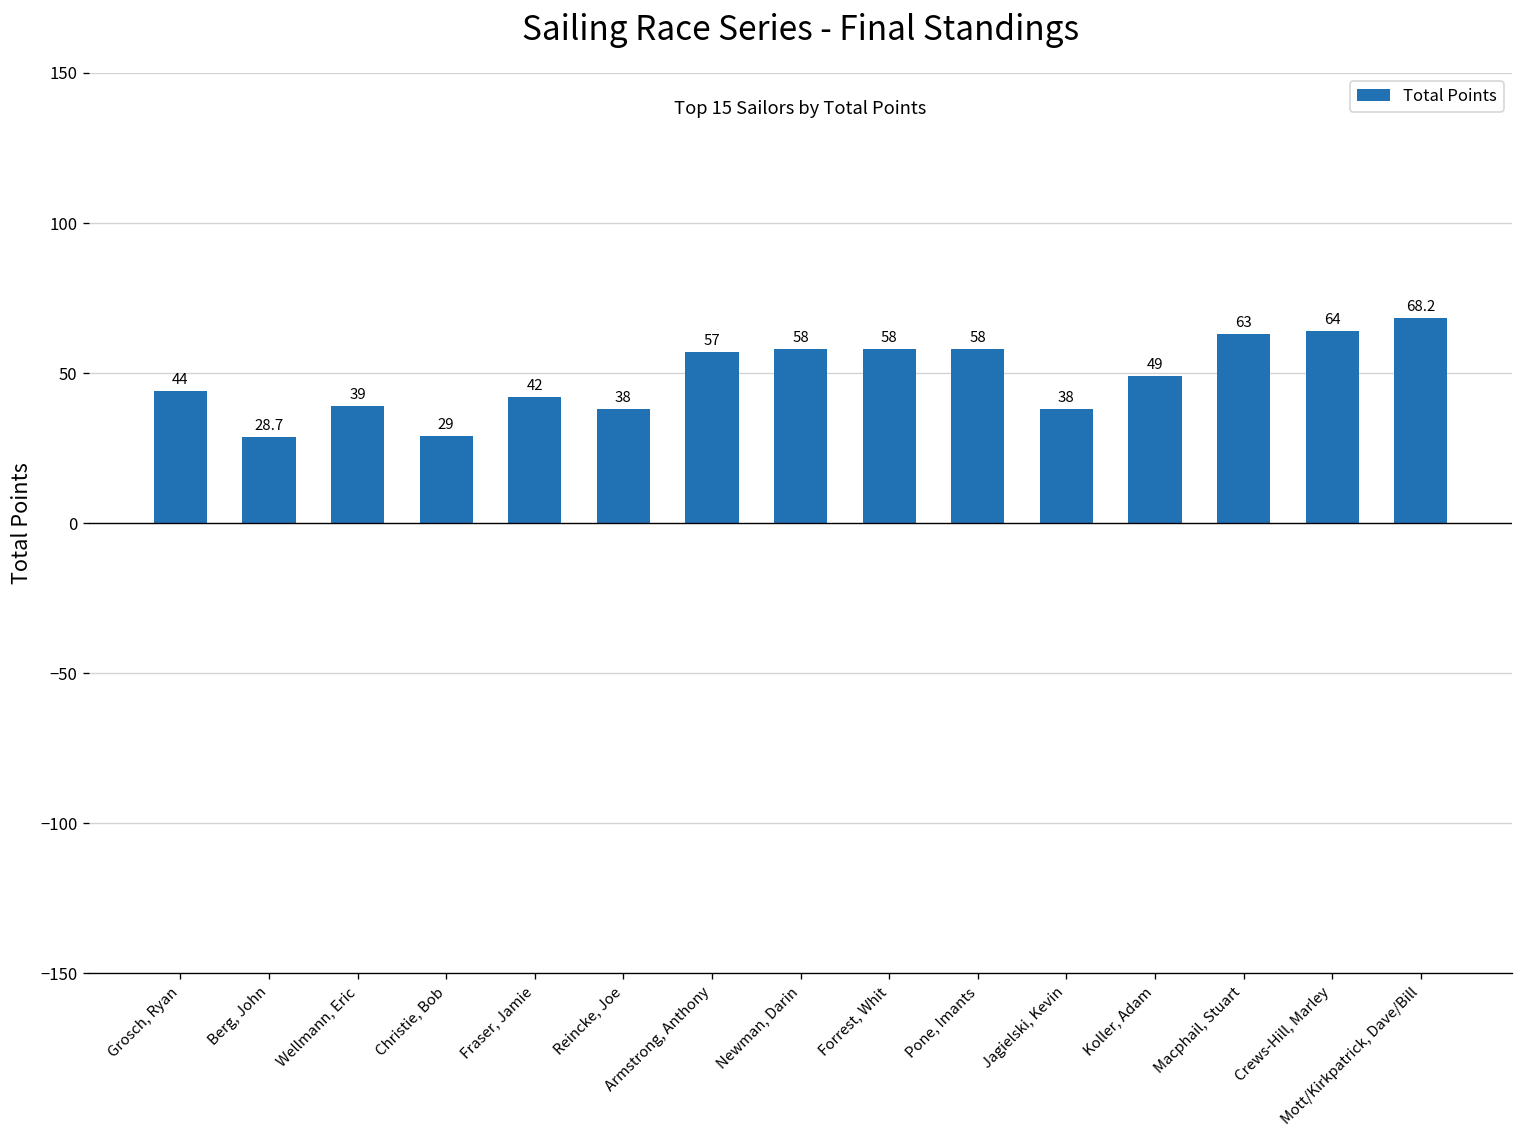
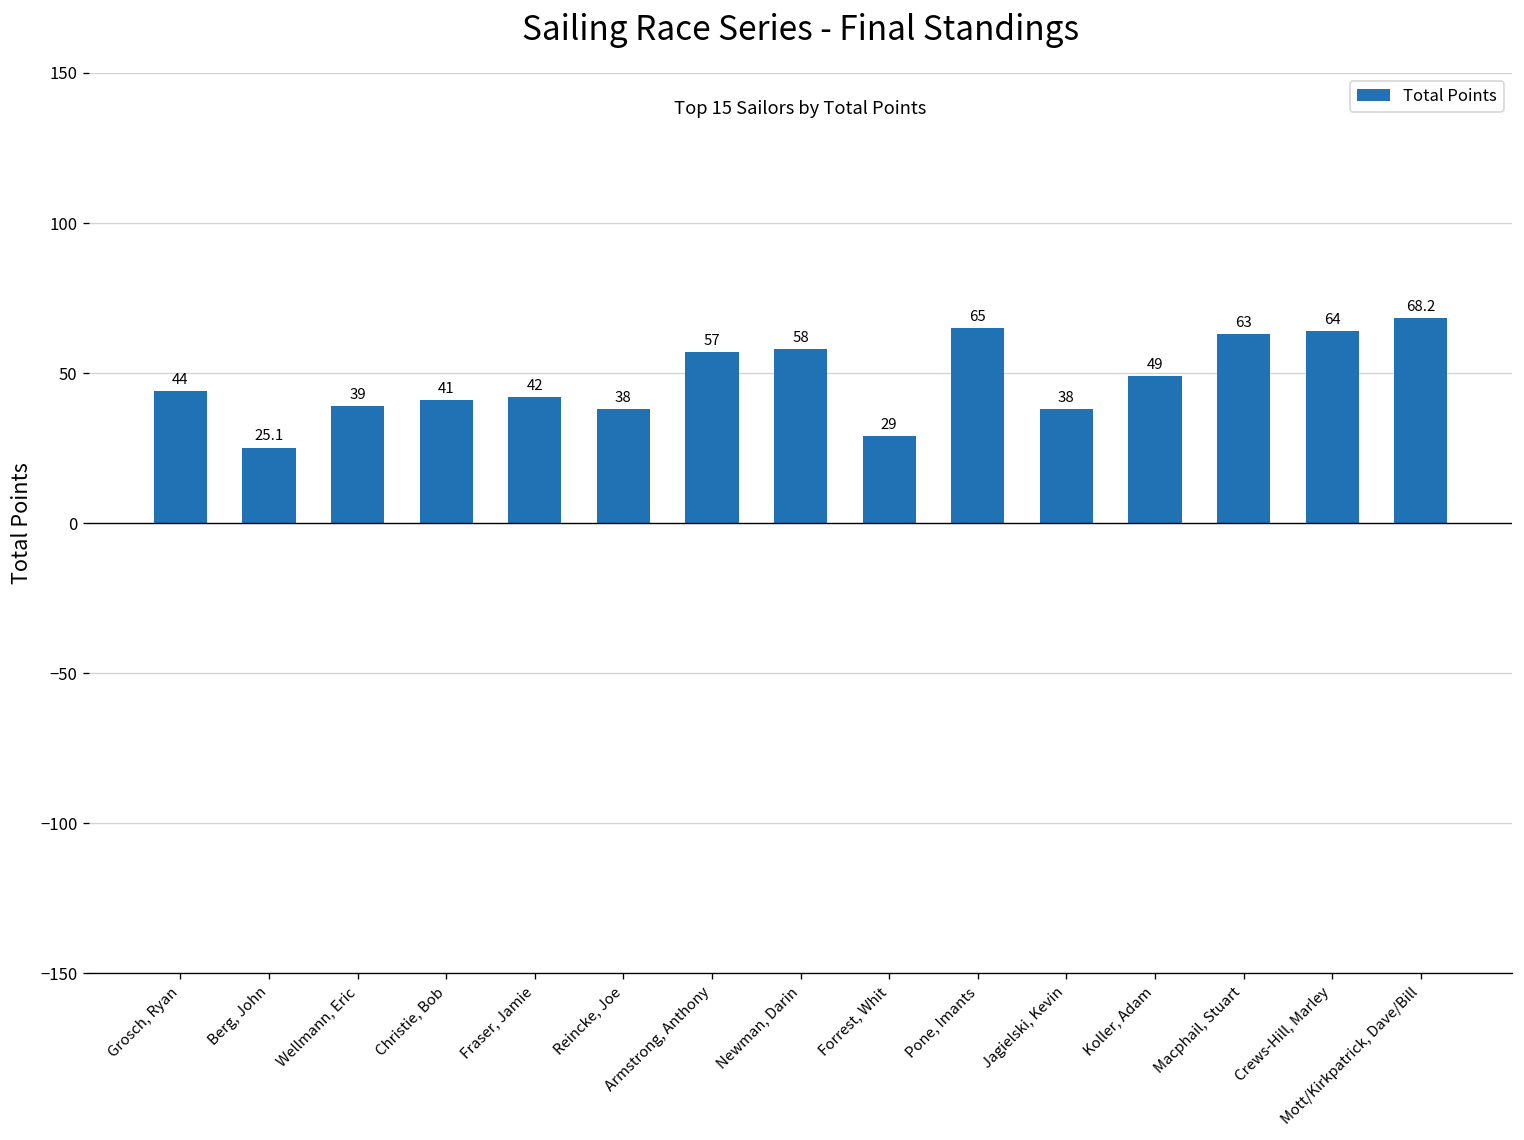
  {
    "Grosch, Ryan": 44,
-   "Berg, John": 28.7,
+   "Berg, John": 25.1,
    "Wellmann, Eric": 39,
-   "Christie, Bob": 29,
+   "Christie, Bob": 41,
    "Fraser, Jamie": 42,
    "Reincke, Joe": 38,
    "Armstrong, Anthony": 57,
    "Newman, Darin": 58,
-   "Forrest, Whit": 58,
-   "Pone, Imants": 58,
+   "Forrest, Whit": 29,
+   "Pone, Imants": 65,
    "Jagielski, Kevin": 38,
    "Koller, Adam": 49,
    "Macphail, Stuart": 63,
    "Crews-Hill, Marley": 64,
    "Mott/Kirkpatrick, Dave/Bill": 68.2
  }
